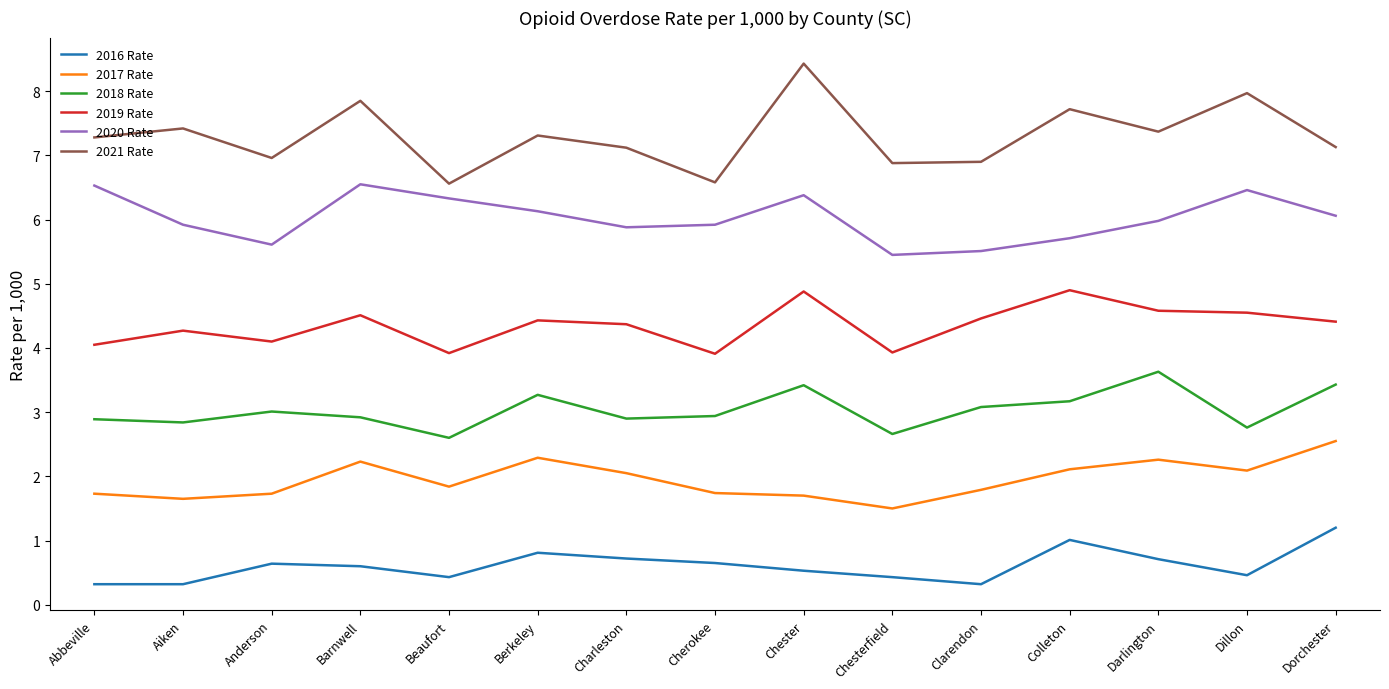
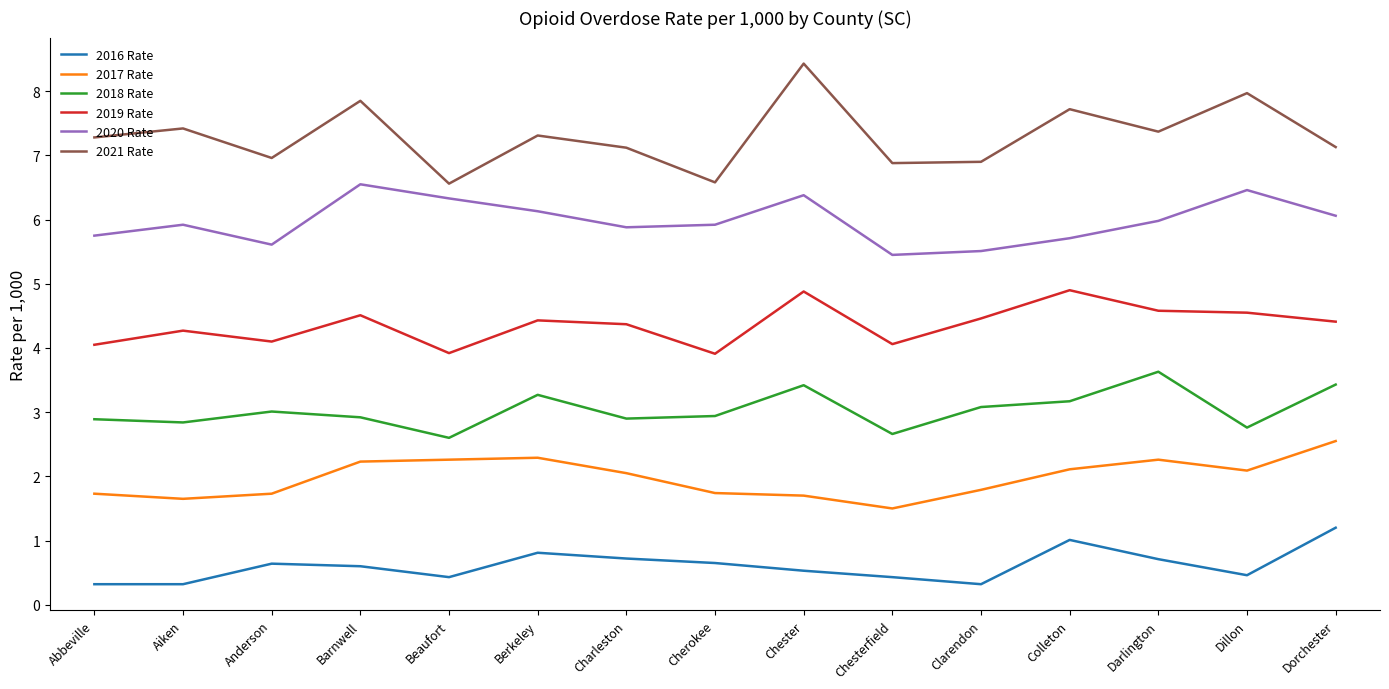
  {
    "2016 Rate": {
      "Abbeville": 0.3,
      "Aiken": 0.3,
      "Anderson": 0.6,
      "Barnwell": 0.6,
      "Beaufort": 0.4,
      "Berkeley": 0.8,
      "Charleston": 0.7,
      "Cherokee": 0.7,
      "Chester": 0.5,
      "Chesterfield": 0.4,
      "Clarendon": 0.3,
      "Colleton": 1.0,
      "Darlington": 0.7,
      "Dillon": 0.5,
      "Dorchester": 1.2
    },
    "2017 Rate": {
      "Abbeville": 1.7,
      "Aiken": 1.7,
      "Anderson": 1.7,
      "Barnwell": 2.2,
-     "Beaufort": 1.8,
+     "Beaufort": 2.3,
      "Berkeley": 2.3,
      "Charleston": 2.1,
      "Cherokee": 1.7,
      "Chester": 1.7,
      "Chesterfield": 1.5,
      "Clarendon": 1.8,
      "Colleton": 2.1,
      "Darlington": 2.3,
      "Dillon": 2.1,
      "Dorchester": 2.6
    },
    "2018 Rate": {
      "Abbeville": 2.9,
      "Aiken": 2.8,
      "Anderson": 3.0,
      "Barnwell": 2.9,
      "Beaufort": 2.6,
      "Berkeley": 3.3,
      "Charleston": 2.9,
      "Cherokee": 2.9,
      "Chester": 3.4,
      "Chesterfield": 2.7,
      "Clarendon": 3.1,
      "Colleton": 3.2,
      "Darlington": 3.6,
      "Dillon": 2.8,
      "Dorchester": 3.4
    },
    "2019 Rate": {
      "Abbeville": 4.1,
      "Aiken": 4.3,
      "Anderson": 4.1,
      "Barnwell": 4.5,
      "Beaufort": 3.9,
      "Berkeley": 4.4,
      "Charleston": 4.4,
      "Cherokee": 3.9,
      "Chester": 4.9,
-     "Chesterfield": 3.9,
+     "Chesterfield": 4.1,
      "Clarendon": 4.5,
      "Colleton": 4.9,
      "Darlington": 4.6,
      "Dillon": 4.6,
      "Dorchester": 4.4
    },
    "2020 Rate": {
-     "Abbeville": 6.5,
+     "Abbeville": 5.8,
      "Aiken": 5.9,
      "Anderson": 5.6,
      "Barnwell": 6.6,
      "Beaufort": 6.3,
      "Berkeley": 6.1,
      "Charleston": 5.9,
      "Cherokee": 5.9,
      "Chester": 6.4,
      "Chesterfield": 5.5,
      "Clarendon": 5.5,
      "Colleton": 5.7,
      "Darlington": 6.0,
      "Dillon": 6.5,
      "Dorchester": 6.1
    },
    "2021 Rate": {
      "Abbeville": 7.3,
      "Aiken": 7.4,
      "Anderson": 7.0,
      "Barnwell": 7.9,
      "Beaufort": 6.6,
      "Berkeley": 7.3,
      "Charleston": 7.1,
      "Cherokee": 6.6,
      "Chester": 8.4,
      "Chesterfield": 6.9,
      "Clarendon": 6.9,
      "Colleton": 7.7,
      "Darlington": 7.4,
      "Dillon": 8.0,
      "Dorchester": 7.1
    }
  }
